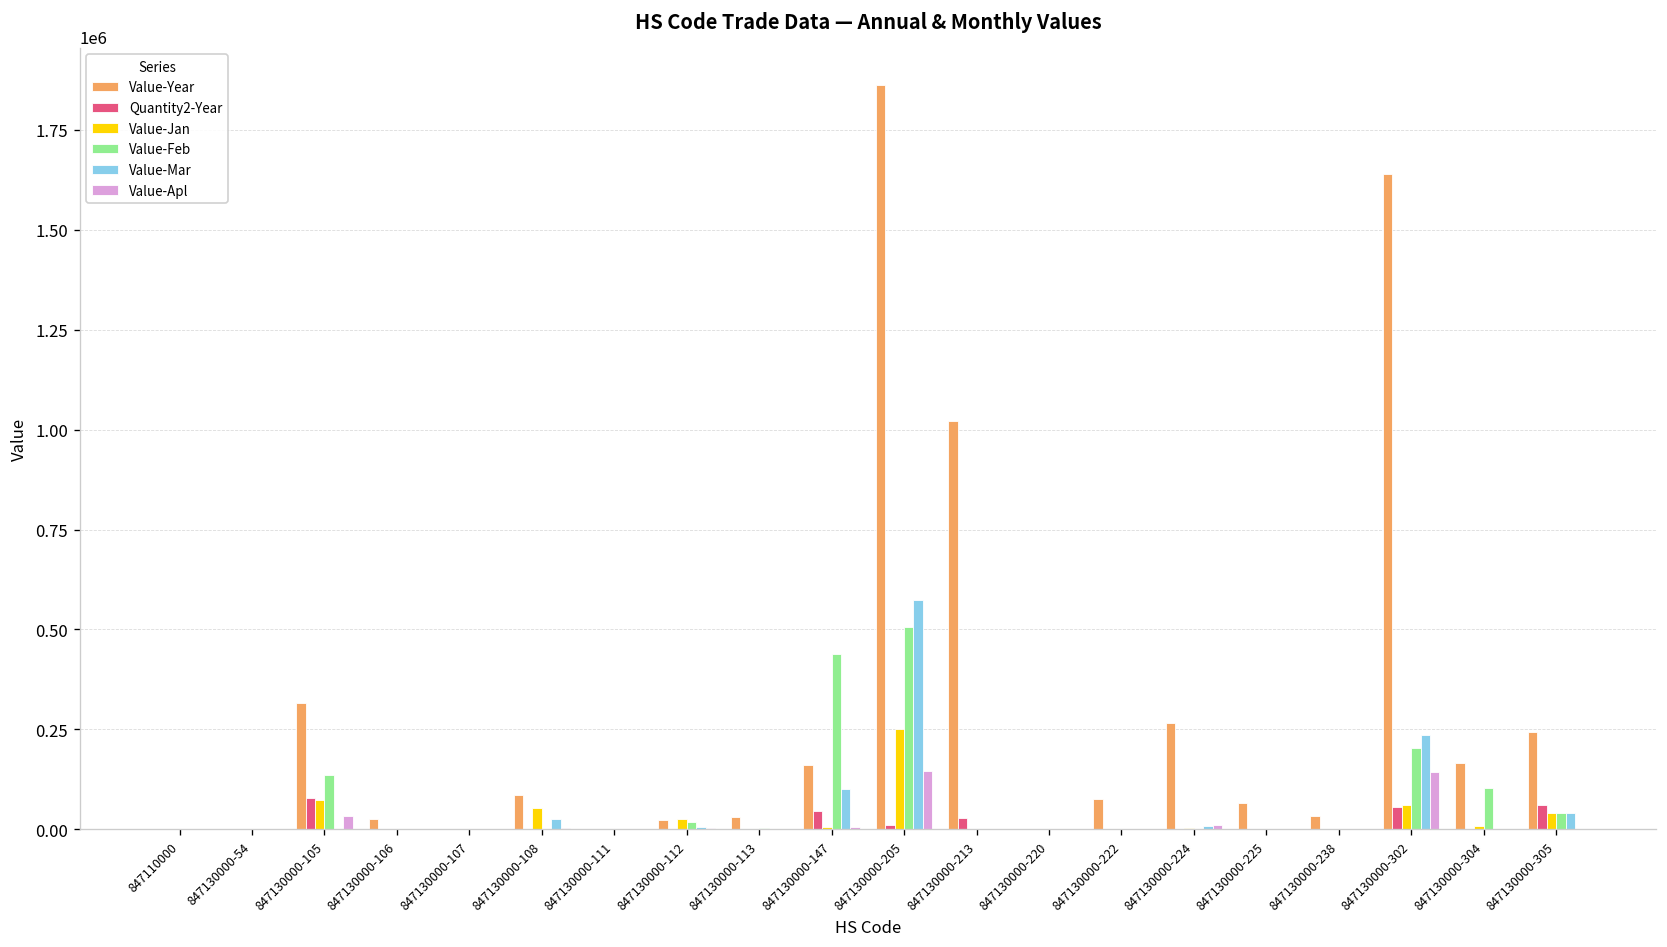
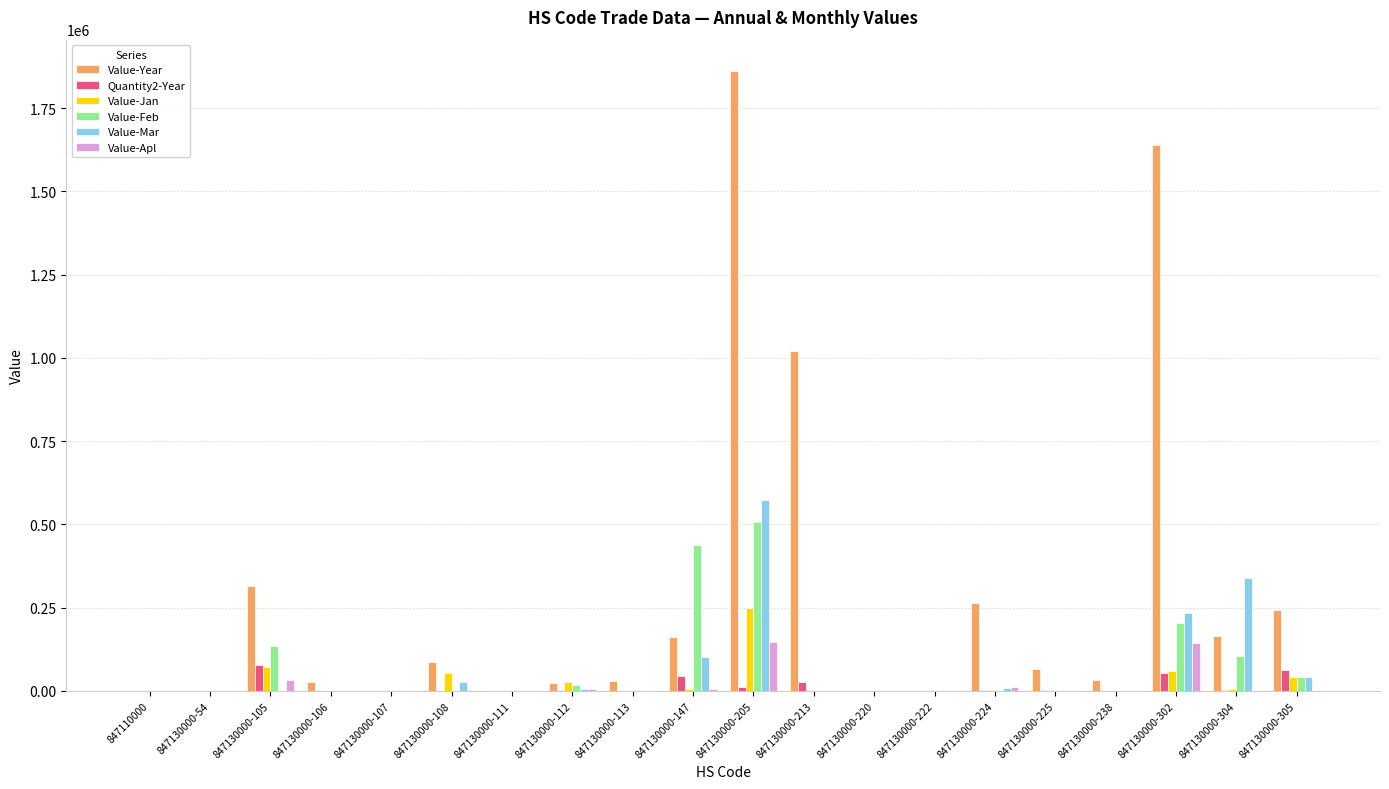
  {
    "Value-Year": {
      "847130000-105": 320000,
      "847130000-106": 30000,
      "847130000-108": 90000,
      "847130000-112": 20000,
      "847130000-113": 30000,
      "847130000-147": 160000,
      "847130000-205": 1860000,
      "847130000-213": 1020000,
-     "847130000-222": 80000,
+     "847130000-222": 0,
      "847130000-224": 260000,
      "847130000-225": 70000,
      "847130000-238": 30000,
      "847130000-302": 1640000,
      "847130000-304": 170000,
      "847130000-305": 240000
    },
    "Quantity2-Year": {
      "847130000-105": 80000,
      "847130000-147": 50000,
      "847130000-205": 10000,
      "847130000-213": 30000,
      "847130000-302": 50000,
      "847130000-305": 60000
    },
    "Value-Jan": {
      "847110000": 0,
      "847130000-54": 0,
      "847130000-105": 70000,
      "847130000-106": 0,
      "847130000-107": 0,
      "847130000-108": 50000,
      "847130000-111": 0,
      "847130000-112": 30000,
      "847130000-113": 0,
      "847130000-205": 250000,
      "847130000-213": 0,
      "847130000-220": 0,
      "847130000-222": 0,
      "847130000-225": 0,
      "847130000-238": 0,
      "847130000-302": 60000,
      "847130000-305": 40000
    },
    "Value-Feb": {
      "847110000": 0,
      "847130000-54": 0,
      "847130000-105": 130000,
      "847130000-106": 0,
      "847130000-107": 0,
      "847130000-108": 0,
      "847130000-111": 0,
      "847130000-112": 20000,
      "847130000-147": 440000,
      "847130000-205": 510000,
      "847130000-213": 0,
      "847130000-220": 0,
      "847130000-222": 0,
      "847130000-224": 0,
      "847130000-225": 0,
      "847130000-238": 0,
      "847130000-302": 200000,
      "847130000-304": 100000,
      "847130000-305": 40000
    },
    "Value-Mar": {
      "847110000": 0,
      "847130000-54": 0,
      "847130000-105": 0,
      "847130000-106": 0,
      "847130000-107": 0,
      "847130000-108": 30000,
      "847130000-111": 0,
      "847130000-113": 0,
      "847130000-147": 100000,
      "847130000-205": 570000,
      "847130000-220": 0,
      "847130000-222": 0,
      "847130000-224": 10000,
      "847130000-225": 0,
      "847130000-238": 0,
      "847130000-302": 230000,
-     "847130000-304": 0,
+     "847130000-304": 340000,
      "847130000-305": 40000
    },
    "Value-Apl": {
      "847110000": 0,
      "847130000-54": 0,
      "847130000-105": 30000,
      "847130000-106": 0,
      "847130000-107": 0,
      "847130000-111": 0,
      "847130000-113": 0,
      "847130000-205": 150000,
      "847130000-213": 0,
      "847130000-220": 0,
      "847130000-222": 0,
      "847130000-224": 10000,
      "847130000-225": 0,
      "847130000-238": 0,
      "847130000-302": 140000,
      "847130000-305": 0
    }
  }
